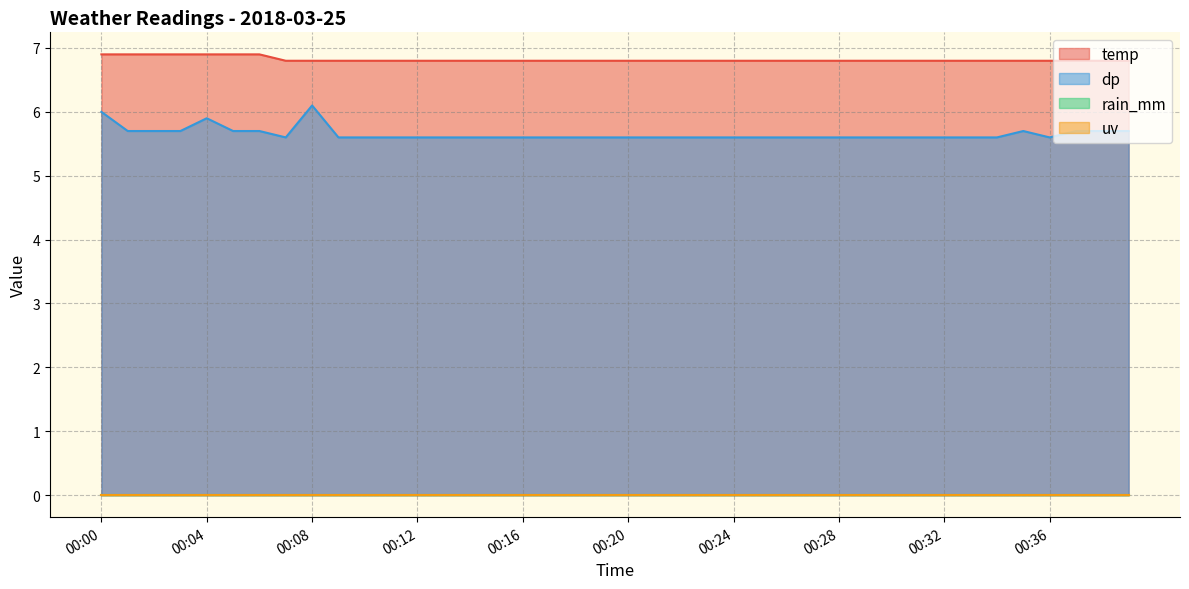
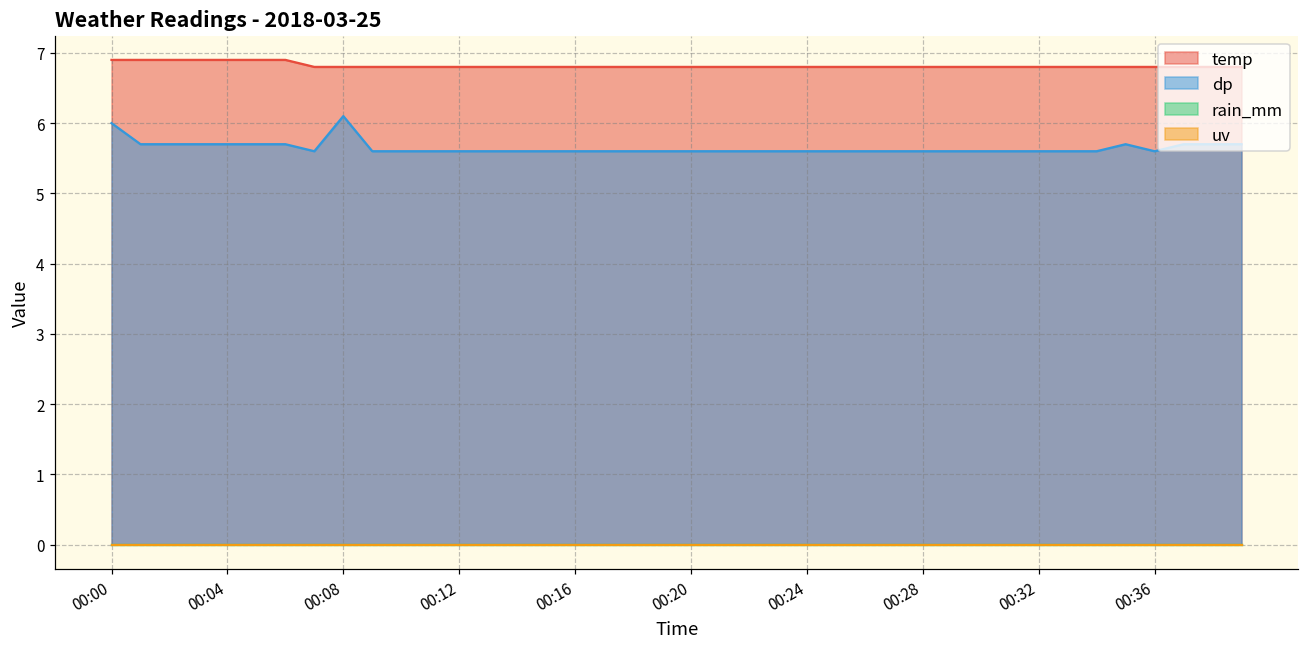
  {
    "temp": {
      "00:00": 6.9,
      "00:04": 6.9,
      "00:08": 6.8,
      "00:12": 6.8,
      "00:16": 6.8,
      "00:20": 6.8,
      "00:24": 6.8,
      "00:28": 6.8,
      "00:32": 6.8,
      "00:36": 6.8
    },
    "dp": {
      "00:00": 6.0,
-     "00:04": 5.9,
+     "00:04": 5.7,
      "00:08": 6.1,
      "00:12": 5.6,
      "00:16": 5.6,
      "00:20": 5.6,
      "00:24": 5.6,
      "00:28": 5.6,
      "00:32": 5.6,
      "00:36": 5.6
    },
    "uv": {
      "00:00": 0.0,
      "00:04": 0.0,
      "00:08": 0.0,
      "00:12": 0.0,
      "00:16": 0.0,
      "00:20": 0.0,
      "00:24": 0.0,
      "00:28": 0.0,
      "00:32": 0.0,
      "00:36": 0.0
    }
  }
